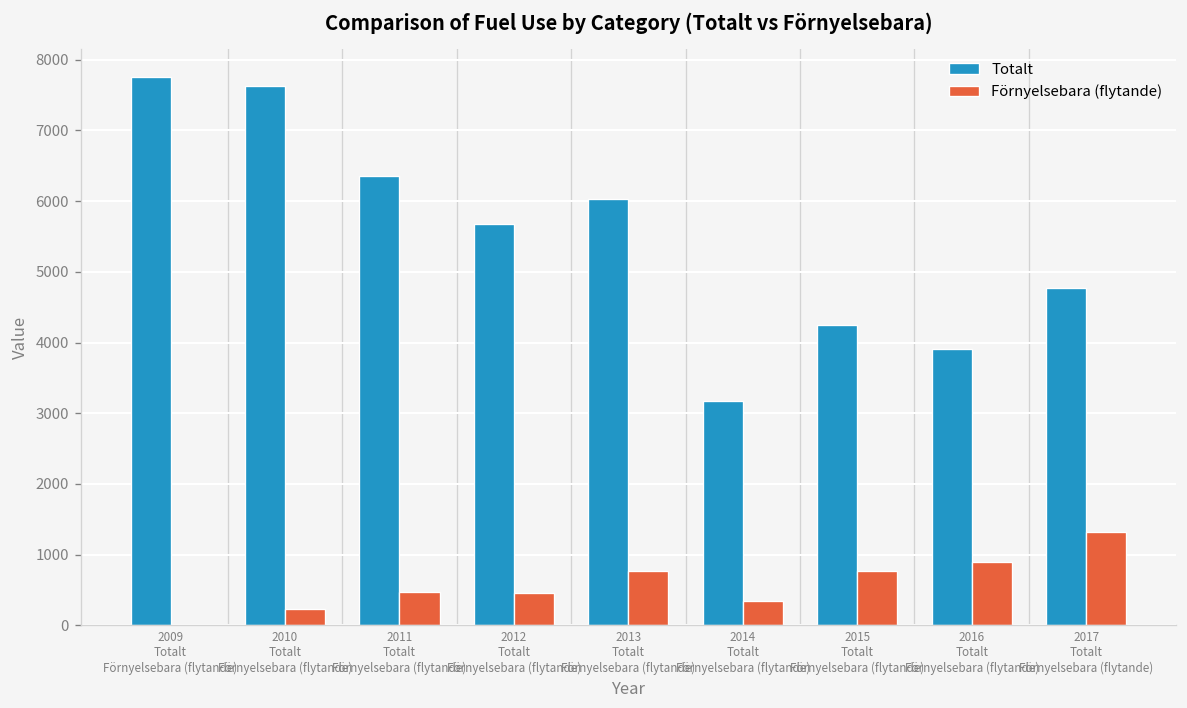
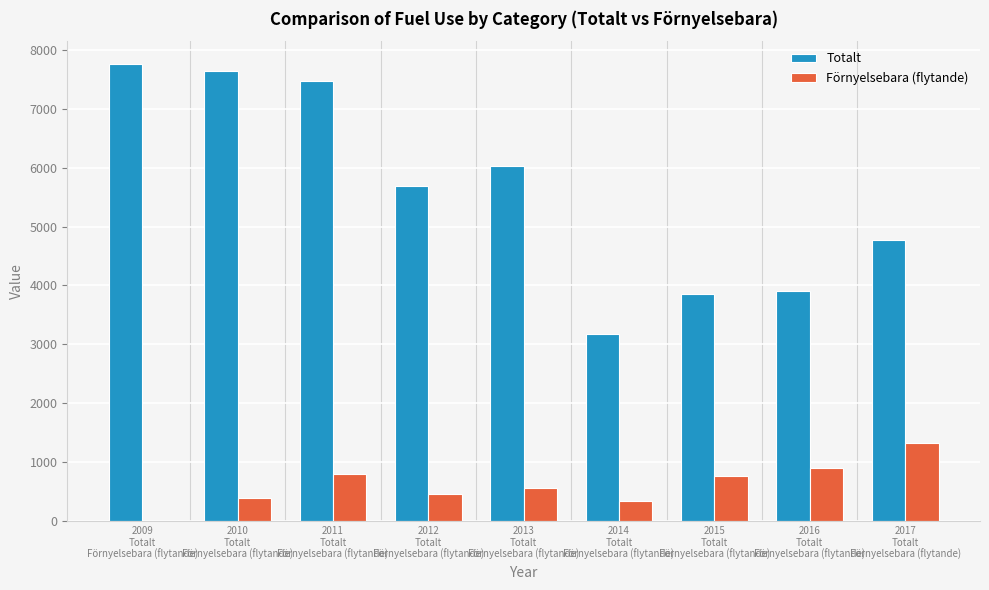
  {
    "Totalt": {
      "2009 Totalt Förnyelsebara (flytande)": 7800,
      "2010 Totalt Förnyelsebara (flytande)": 7600,
-     "2011 Totalt Förnyelsebara (flytande)": 6400,
+     "2011 Totalt Förnyelsebara (flytande)": 7500,
      "2012 Totalt Förnyelsebara (flytande)": 5700,
      "2013 Totalt Förnyelsebara (flytande)": 6000,
      "2014 Totalt Förnyelsebara (flytande)": 3200,
-     "2015 Totalt Förnyelsebara (flytande)": 4300,
+     "2015 Totalt Förnyelsebara (flytande)": 3900,
      "2016 Totalt Förnyelsebara (flytande)": 3900,
      "2017 Totalt Förnyelsebara (flytande)": 4800
    },
    "Förnyelsebara (flytande)": {
      "2009 Totalt Förnyelsebara (flytande)": 0,
-     "2010 Totalt Förnyelsebara (flytande)": 200,
-     "2011 Totalt Förnyelsebara (flytande)": 500,
+     "2010 Totalt Förnyelsebara (flytande)": 400,
+     "2011 Totalt Förnyelsebara (flytande)": 800,
      "2012 Totalt Förnyelsebara (flytande)": 500,
-     "2013 Totalt Förnyelsebara (flytande)": 800,
+     "2013 Totalt Förnyelsebara (flytande)": 600,
      "2014 Totalt Förnyelsebara (flytande)": 300,
      "2015 Totalt Förnyelsebara (flytande)": 800,
      "2016 Totalt Förnyelsebara (flytande)": 900,
      "2017 Totalt Förnyelsebara (flytande)": 1300
    }
  }
